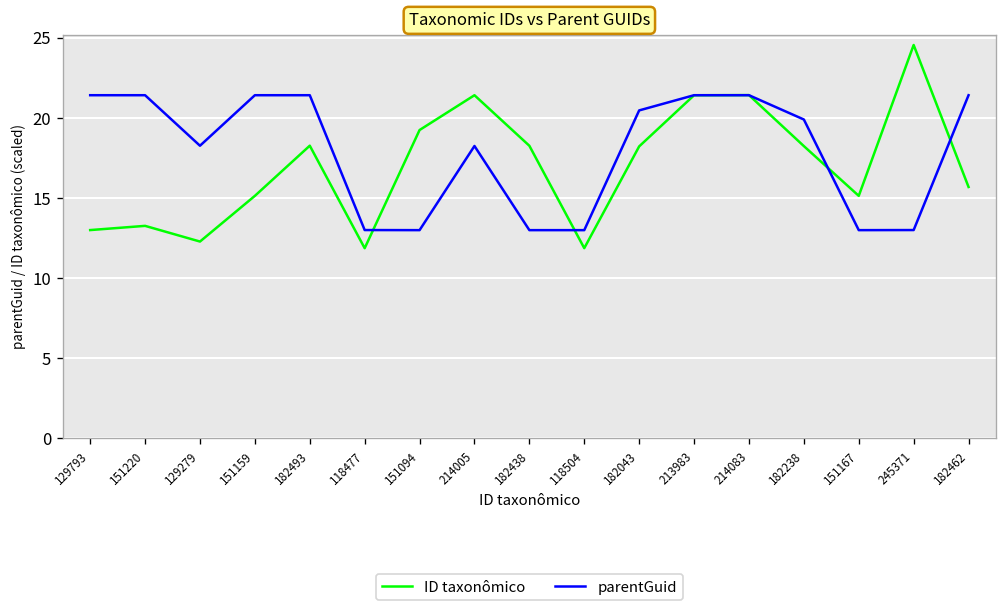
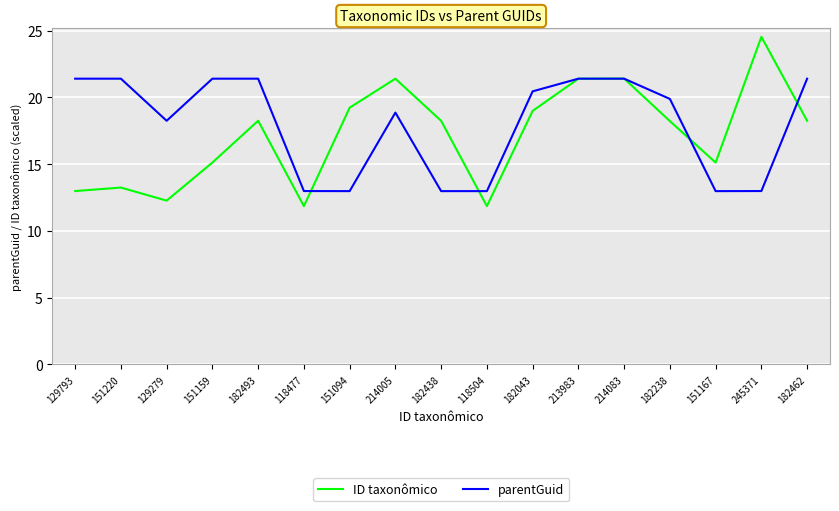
  {
    "ID taxonômico": {
      "129793": 13.0,
      "151220": 13.2,
      "129279": 12.3,
      "151159": 15.1,
      "182493": 18.2,
      "118477": 11.8,
      "151094": 19.2,
      "214005": 21.4,
      "182438": 18.2,
      "118504": 11.9,
-     "182043": 18.2,
+     "182043": 19.0,
      "182238": 18.2,
      "151167": 15.1,
      "245371": 24.5,
-     "182462": 15.7
+     "182462": 18.2
    },
    "parentGuid": {
      "129793": 21.4,
      "151220": 21.4,
      "129279": 18.2,
      "151159": 21.4,
      "182493": 21.4,
      "118477": 13.0,
      "151094": 13.0,
-     "214005": 18.2,
+     "214005": 18.9,
      "182438": 13.0,
      "118504": 13.0,
      "182043": 20.5,
      "182238": 19.9,
      "151167": 13.0,
      "245371": 13.0,
      "182462": 21.4
    }
  }
